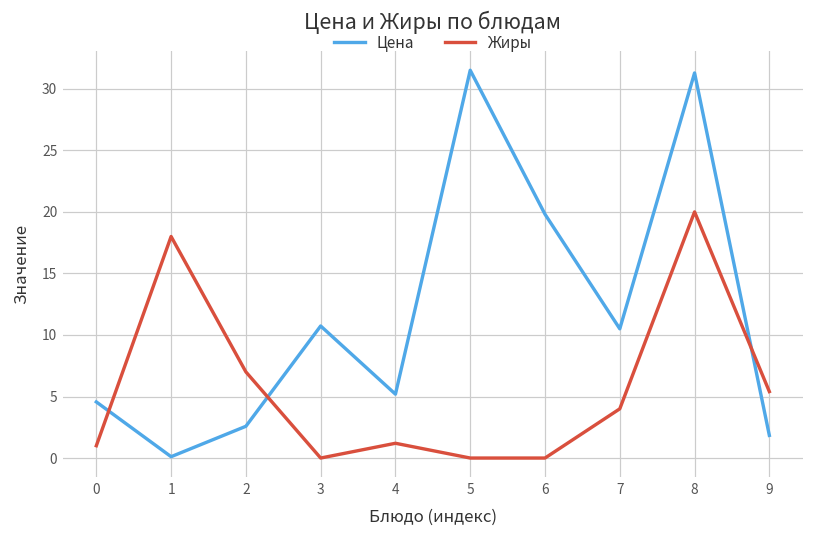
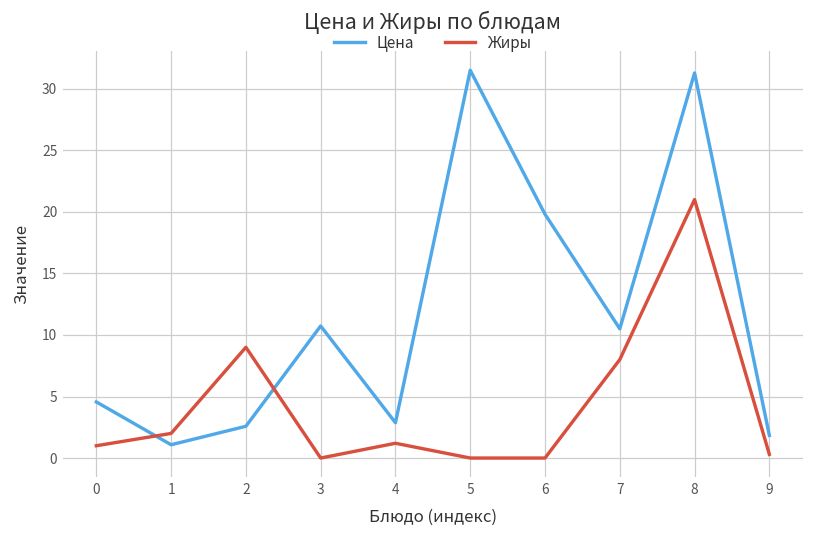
  {
    "Цена": {
      "0": 4.6,
-     "1": 0.1,
+     "1": 1.1,
      "2": 2.6,
      "3": 10.7,
-     "4": 5.2,
+     "4": 2.9,
      "5": 31.5,
      "6": 19.8,
      "7": 10.5,
      "8": 31.3,
      "9": 1.8
    },
    "Жиры": {
      "0": 1.0,
-     "1": 18,
-     "2": 7,
+     "1": 2,
+     "2": 9,
      "3": 0.0,
      "4": 1.2,
      "5": 0.0,
      "6": 0.0,
-     "7": 4,
-     "8": 20,
-     "9": 5.4
+     "7": 8,
+     "8": 21,
+     "9": 0.3
    }
  }
